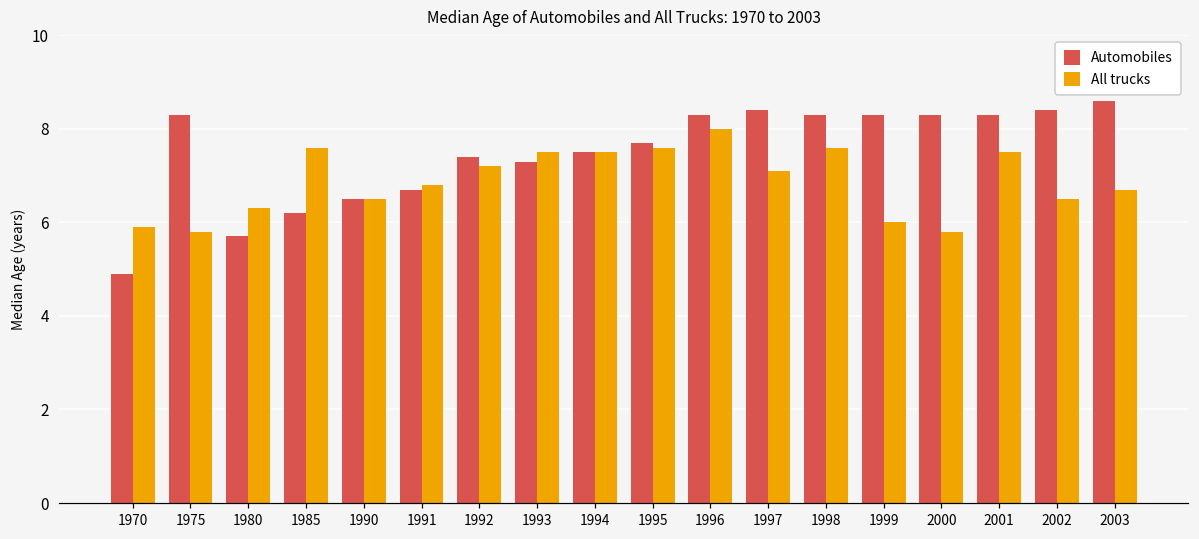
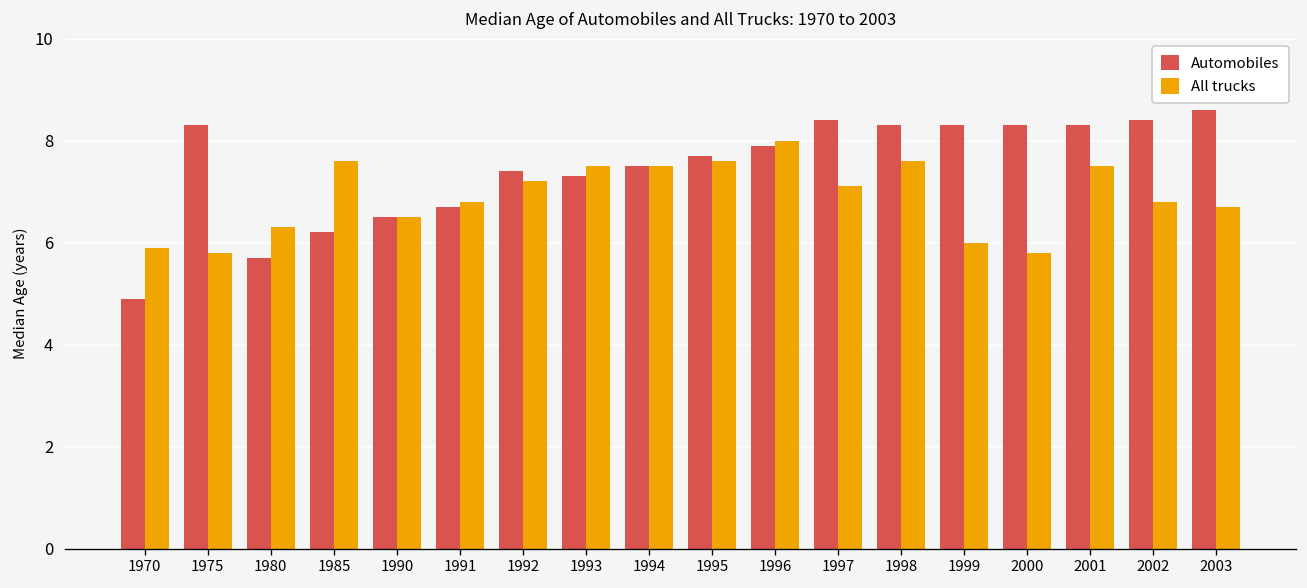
  {
    "Automobiles": {
      "1970": 4.9,
      "1975": 8.3,
      "1980": 5.7,
      "1985": 6.2,
      "1990": 6.5,
      "1991": 6.7,
      "1992": 7.4,
      "1993": 7.3,
      "1994": 7.5,
      "1995": 7.7,
-     "1996": 8.3,
+     "1996": 7.9,
      "1997": 8.4,
      "1998": 8.3,
      "1999": 8.3,
      "2000": 8.3,
      "2001": 8.3,
      "2002": 8.4,
      "2003": 8.6
    },
    "All trucks": {
      "1970": 5.9,
      "1975": 5.8,
      "1980": 6.3,
      "1985": 7.6,
      "1990": 6.5,
      "1991": 6.8,
      "1992": 7.2,
      "1993": 7.5,
      "1994": 7.5,
      "1995": 7.6,
      "1996": 8.0,
      "1997": 7.1,
      "1998": 7.6,
      "1999": 6.0,
      "2000": 5.8,
      "2001": 7.5,
-     "2002": 6.5,
+     "2002": 6.8,
      "2003": 6.7
    }
  }
